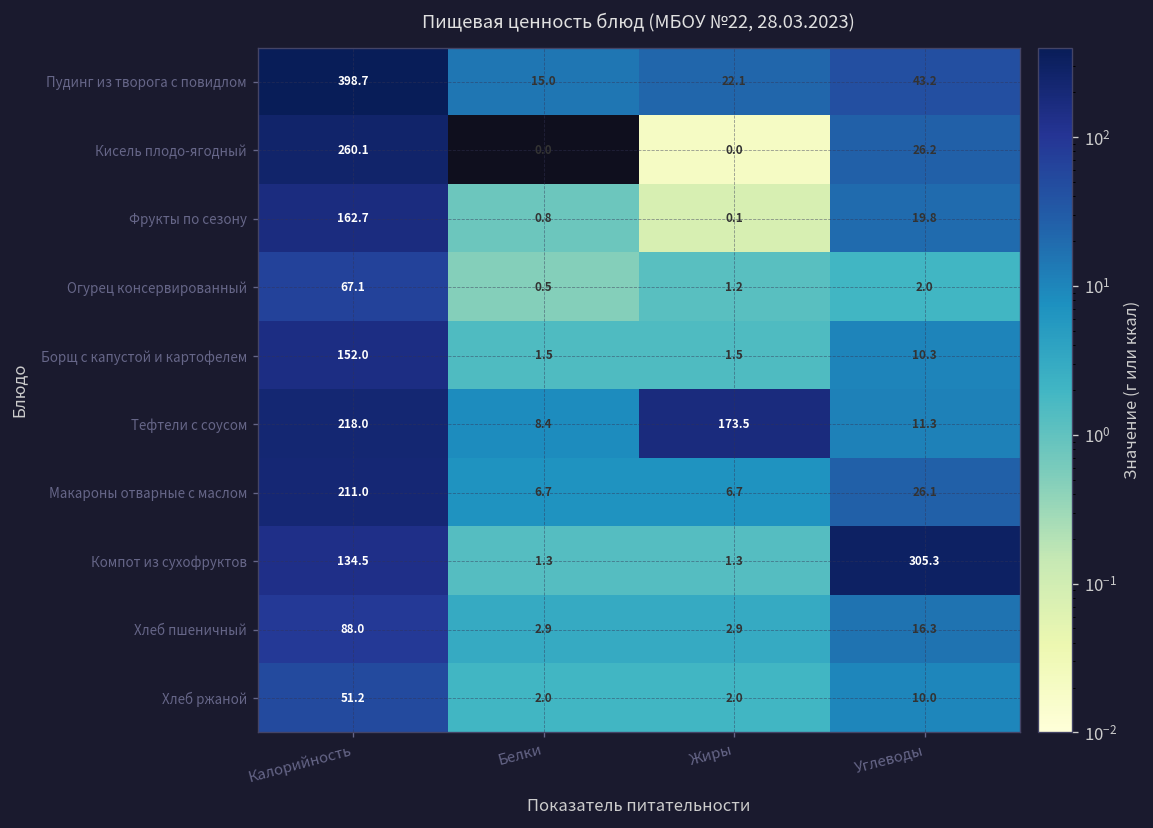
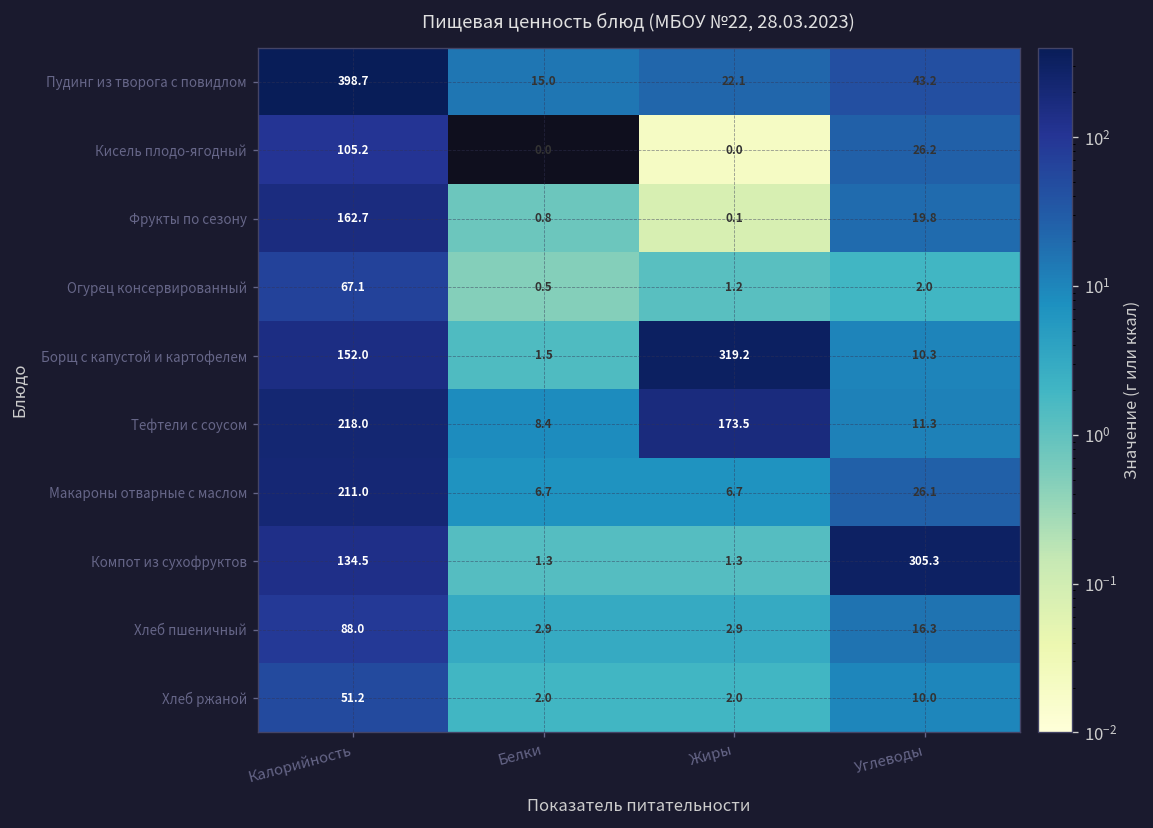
  {
    "Пудинг из творога с повидлом": {
      "Калорийность": 398.7,
      "Белки": 15.0,
      "Жиры": 22.1,
      "Углеводы": 43.2
    },
    "Кисель плодо-ягодный": {
-     "Калорийность": 260.1,
+     "Калорийность": 105.2,
      "Жиры": 0.0,
      "Углеводы": 26.2
    },
    "Фрукты по сезону": {
      "Калорийность": 162.7,
      "Белки": 0.8,
      "Жиры": 0.1,
      "Углеводы": 19.8
    },
    "Огурец консервированный": {
      "Калорийность": 67.1,
      "Белки": 0.5,
      "Жиры": 1.2,
      "Углеводы": 2.0
    },
    "Борщ с капустой и картофелем": {
      "Калорийность": 152.0,
      "Белки": 1.5,
-     "Жиры": 1.5,
+     "Жиры": 319.2,
      "Углеводы": 10.3
    },
    "Тефтели с соусом": {
      "Калорийность": 218.0,
      "Белки": 8.4,
      "Жиры": 173.5,
      "Углеводы": 11.3
    },
    "Макароны отварные с маслом": {
      "Калорийность": 211.0,
      "Белки": 6.7,
      "Жиры": 6.7,
      "Углеводы": 26.1
    },
    "Компот из сухофруктов": {
      "Калорийность": 134.5,
      "Белки": 1.3,
      "Жиры": 1.3,
      "Углеводы": 305.3
    },
    "Хлеб пшеничный": {
      "Калорийность": 88.0,
      "Белки": 2.9,
      "Жиры": 2.9,
      "Углеводы": 16.3
    },
    "Хлеб ржаной": {
      "Калорийность": 51.2,
      "Белки": 2.0,
      "Жиры": 2.0,
      "Углеводы": 10.0
    }
  }
